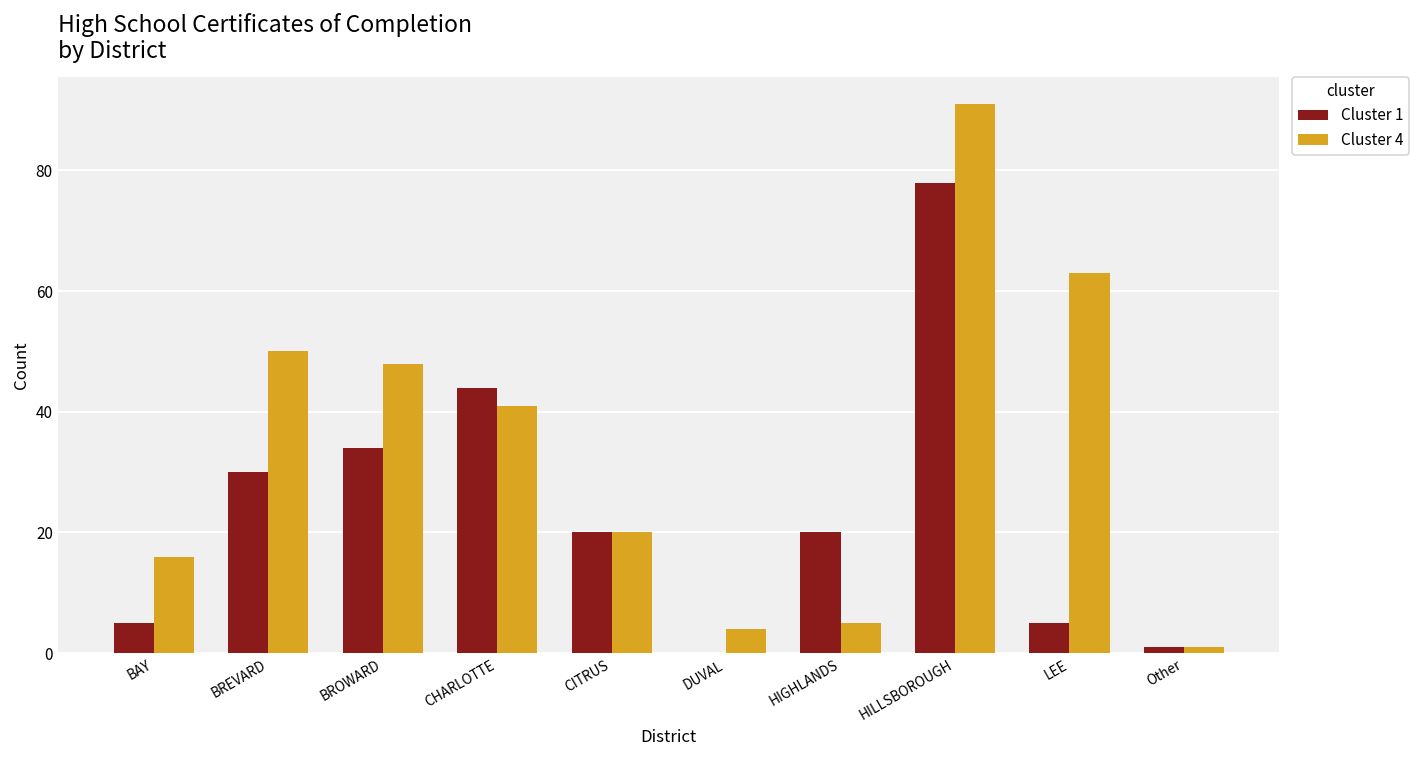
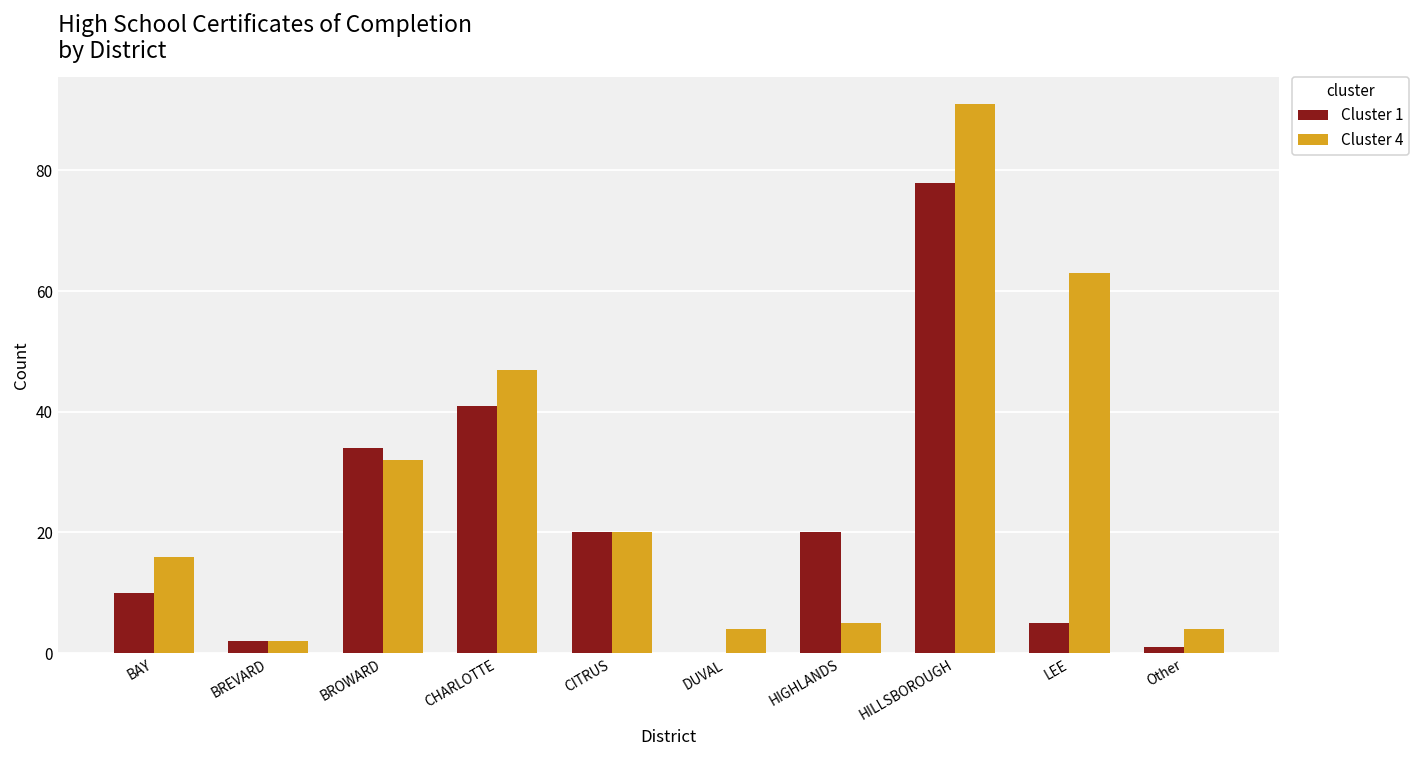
  {
    "Cluster 1": {
-     "BAY": 5,
-     "BREVARD": 30,
+     "BAY": 10,
+     "BREVARD": 2,
      "BROWARD": 34,
-     "CHARLOTTE": 44,
+     "CHARLOTTE": 41,
      "CITRUS": 20,
      "DUVAL": 0,
      "HIGHLANDS": 20,
      "HILLSBOROUGH": 78,
      "LEE": 5,
      "Other": 1
    },
    "Cluster 4": {
      "BAY": 16,
-     "BREVARD": 50,
-     "BROWARD": 48,
-     "CHARLOTTE": 41,
+     "BREVARD": 2,
+     "BROWARD": 32,
+     "CHARLOTTE": 47,
      "CITRUS": 20,
      "DUVAL": 4,
      "HIGHLANDS": 5,
      "HILLSBOROUGH": 91,
      "LEE": 63,
-     "Other": 1
+     "Other": 4
    }
  }
